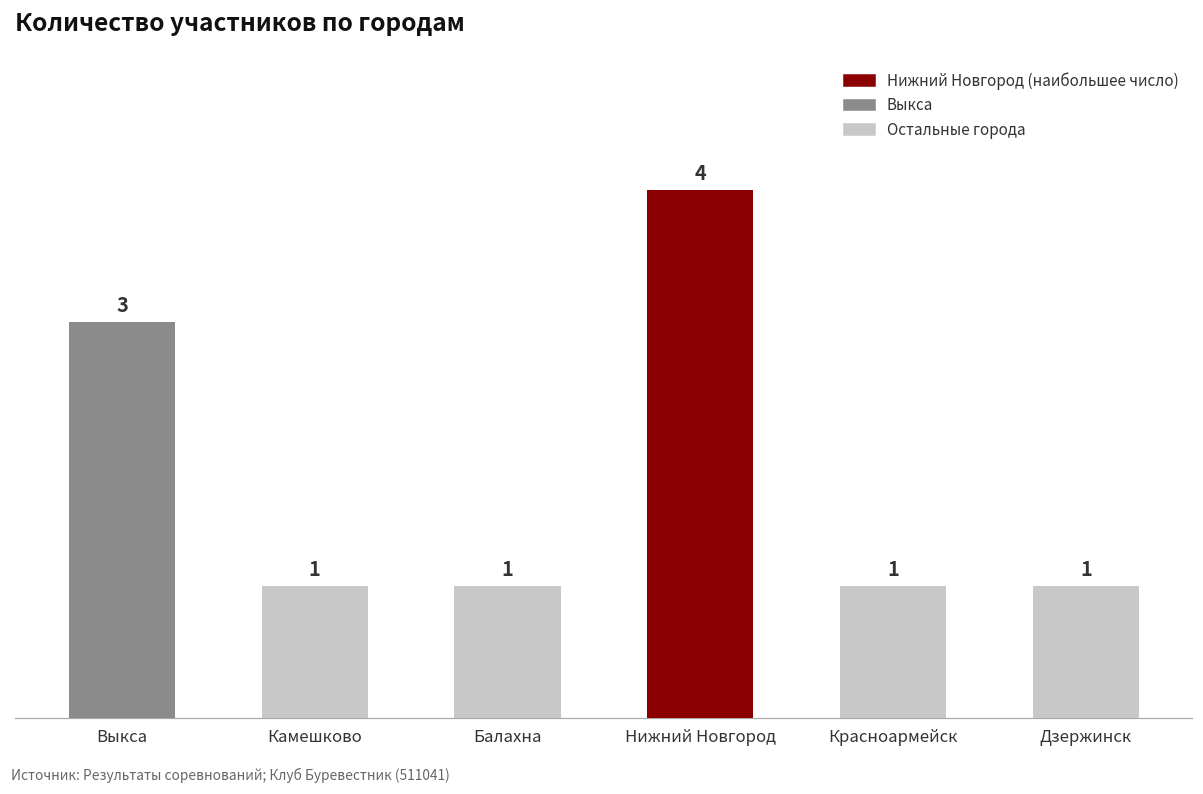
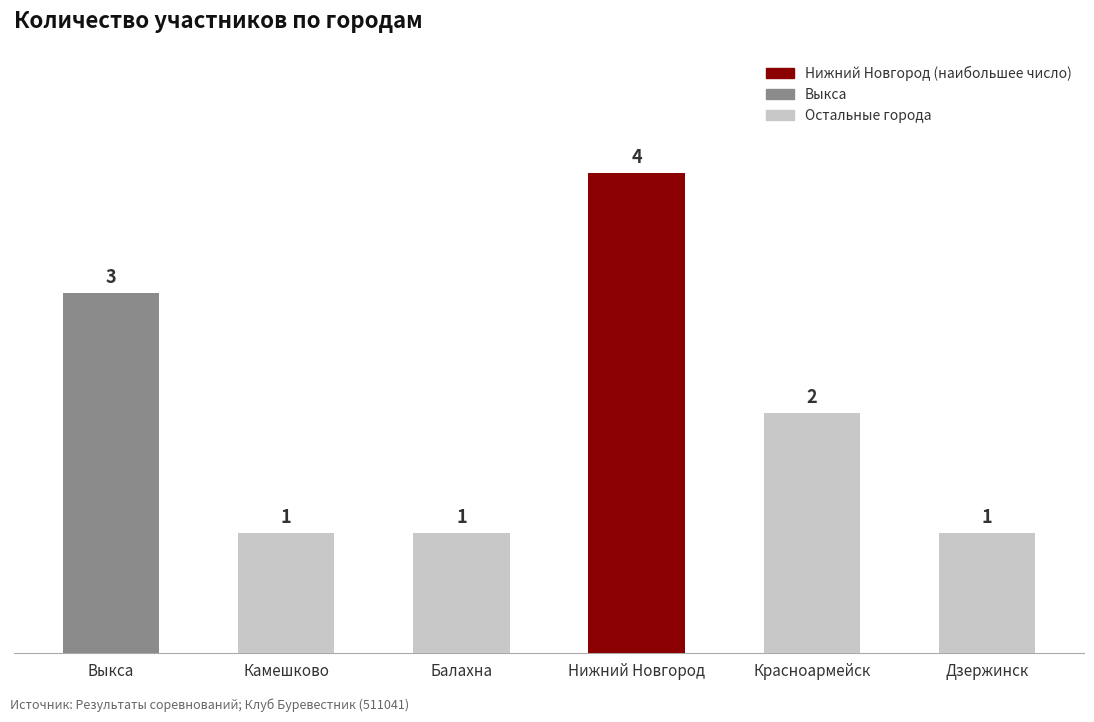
  {
    "Выкса": 3,
    "Камешково": 1,
    "Балахна": 1,
    "Нижний Новгород": 4,
-   "Красноармейск": 1,
+   "Красноармейск": 2,
    "Дзержинск": 1
  }
